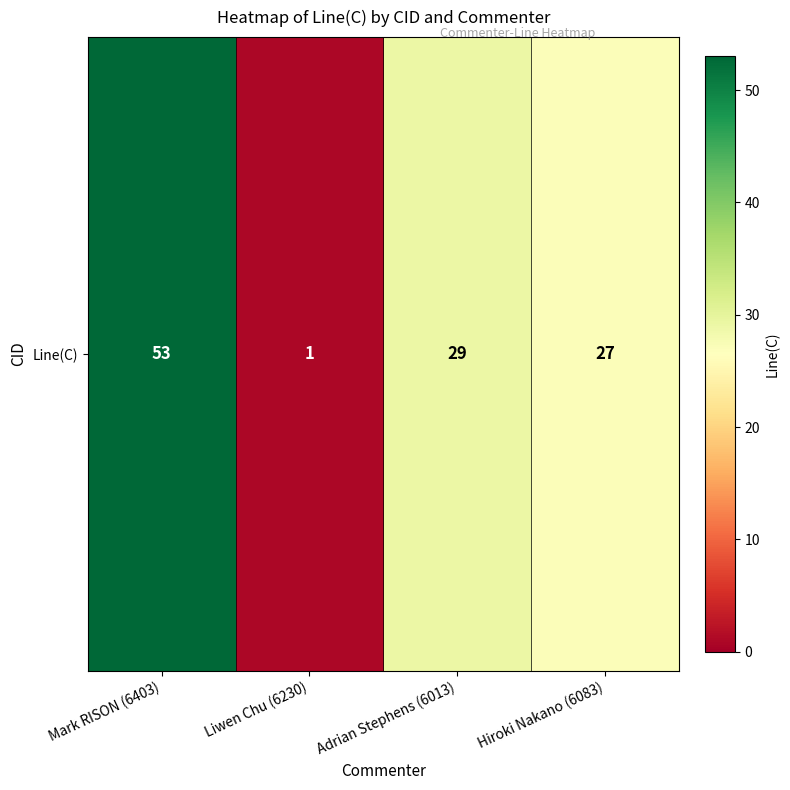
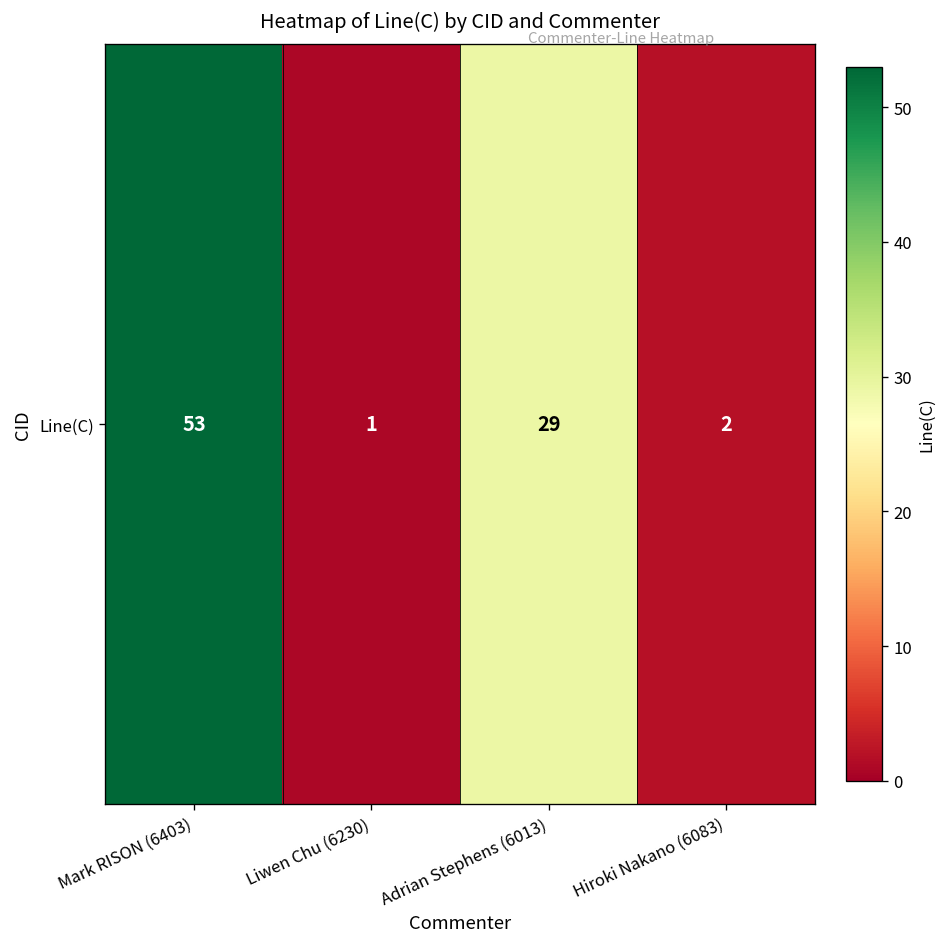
  {
    "Line(C)": {
      "Mark RISON (6403)": 53,
      "Liwen Chu (6230)": 1,
      "Adrian Stephens (6013)": 29,
-     "Hiroki Nakano (6083)": 27
+     "Hiroki Nakano (6083)": 2
    }
  }
